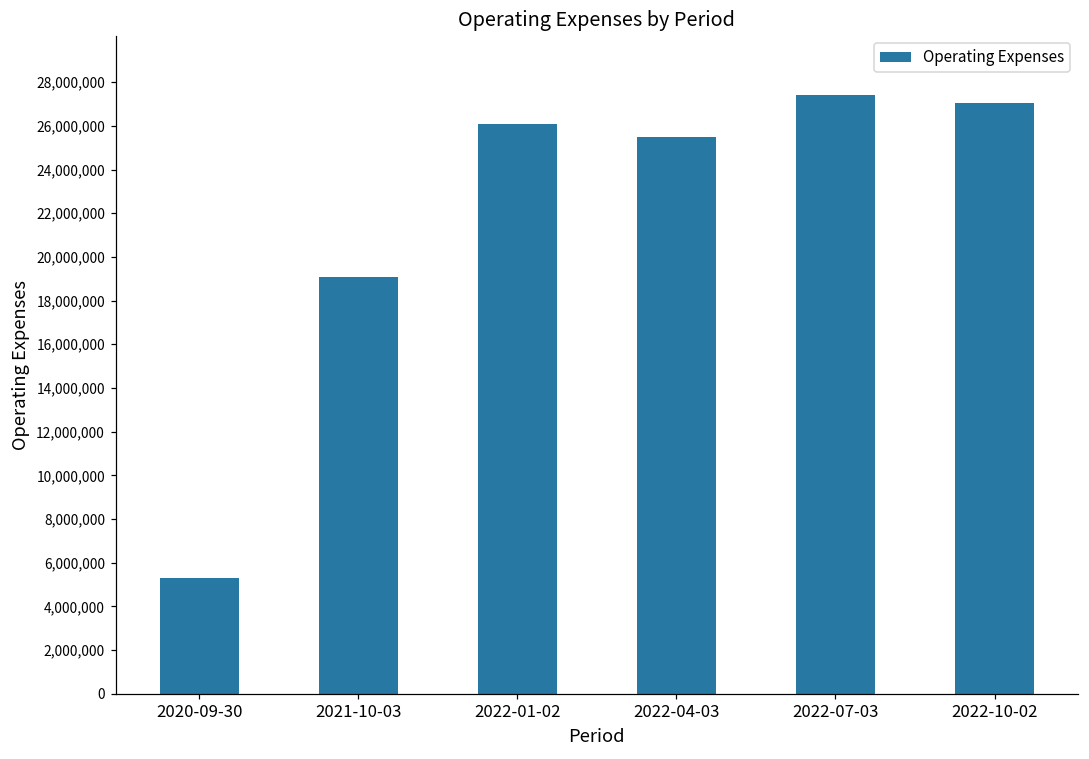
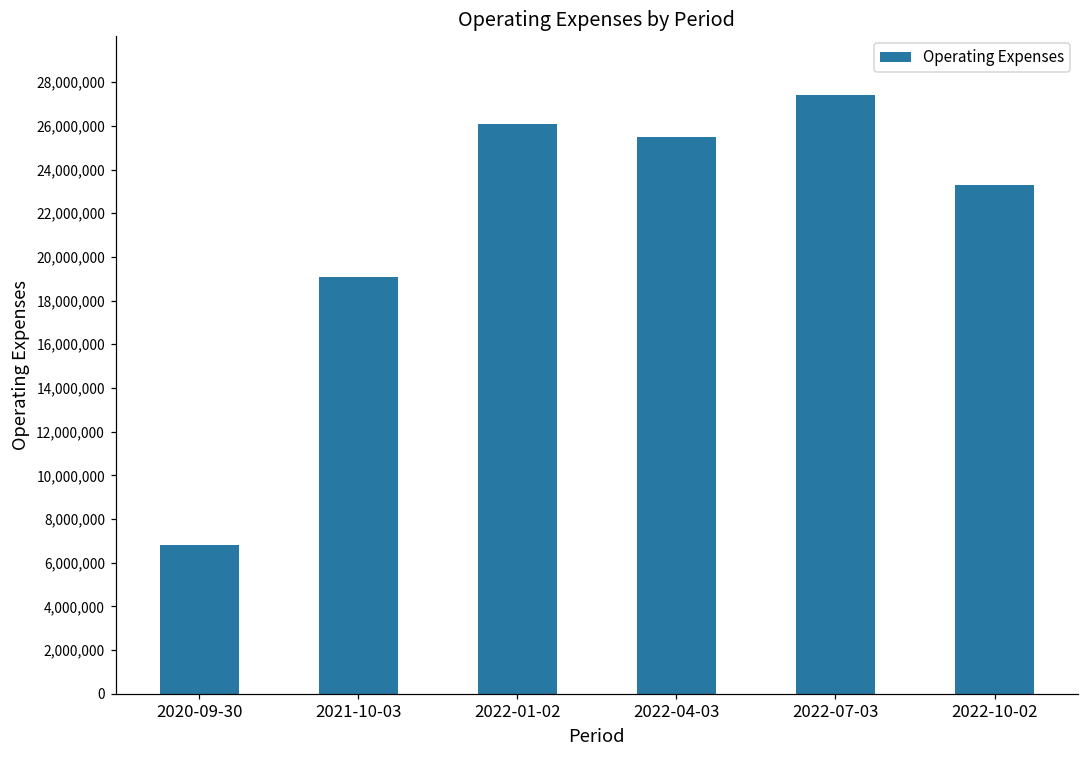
  {
-   "2020-09-30": "5,300,000",
+   "2020-09-30": "6,800,000",
    "2021-10-03": "19,100,000",
    "2022-01-02": "26,100,000",
    "2022-04-03": "25,500,000",
    "2022-07-03": "27,400,000",
-   "2022-10-02": "27,100,000"
+   "2022-10-02": "23,300,000"
  }
